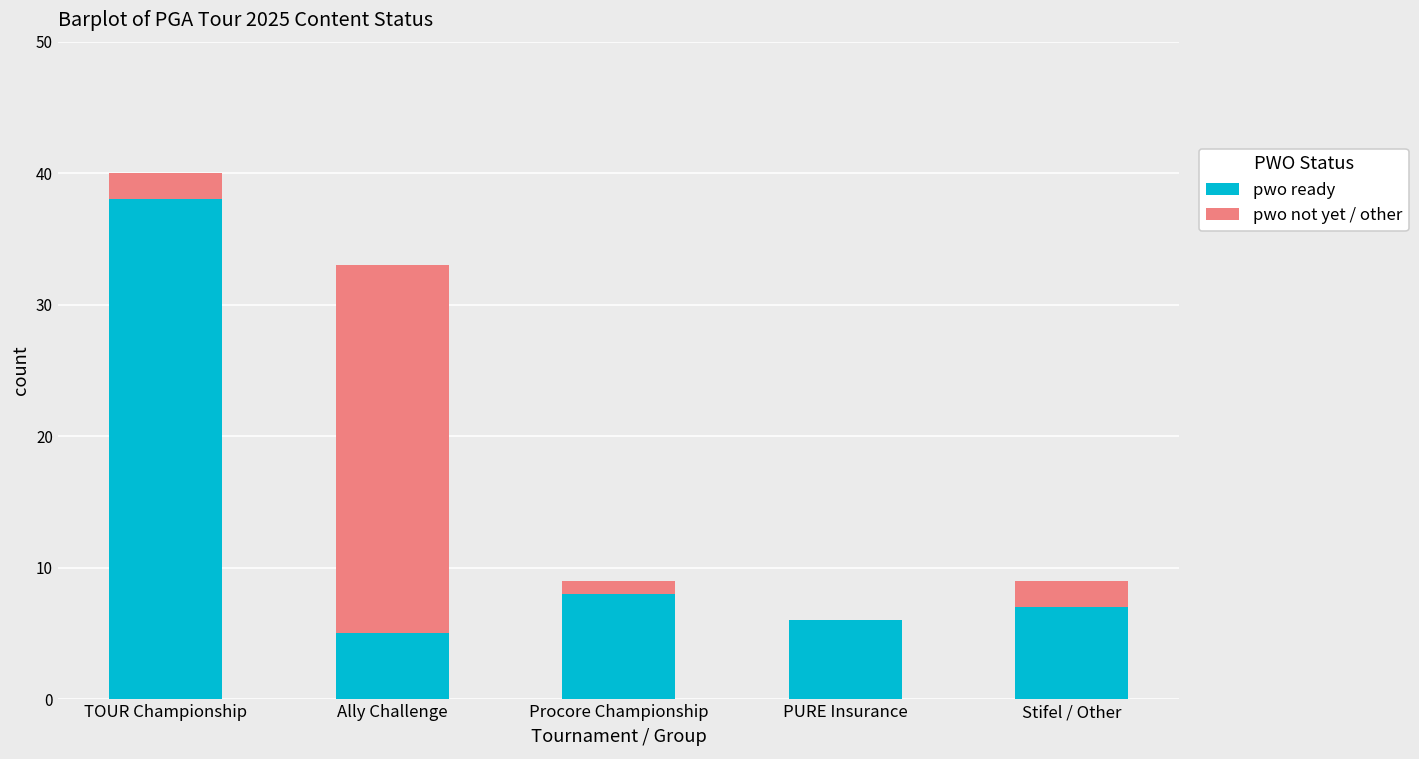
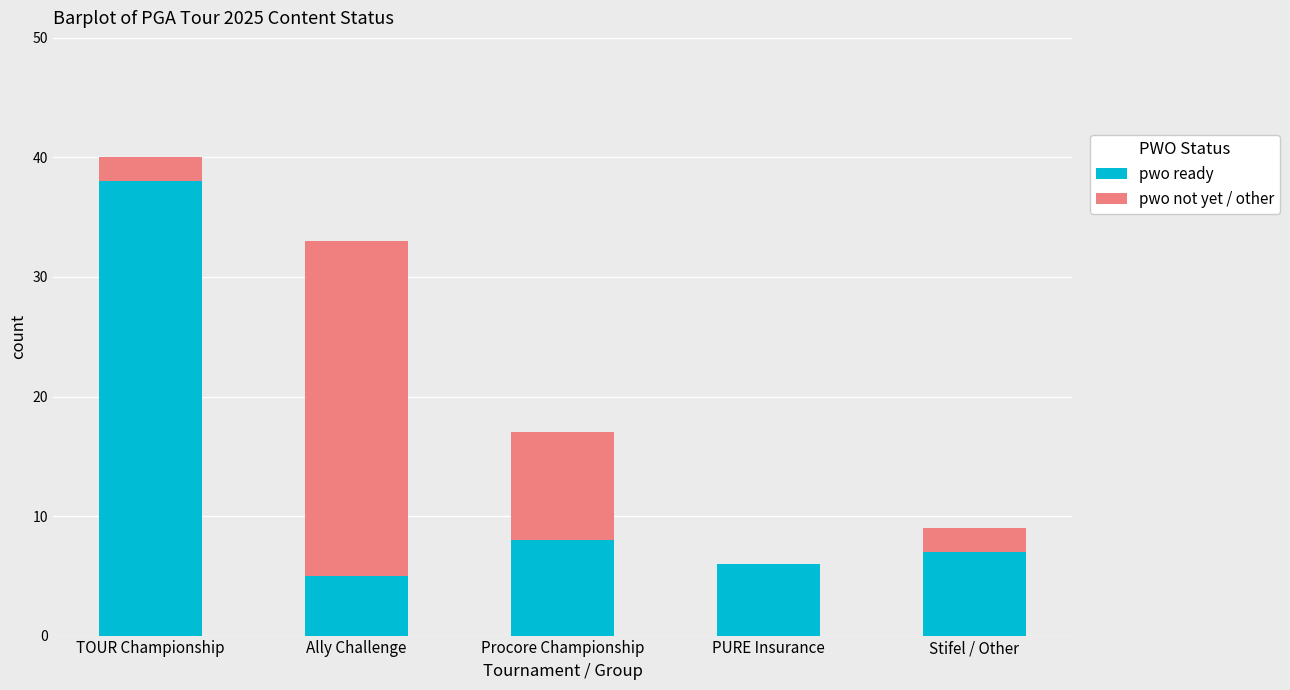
  {
    "pwo ready": {
      "TOUR Championship": 38,
      "Ally Challenge": 5,
      "Procore Championship": 8,
      "PURE Insurance": 6,
      "Stifel / Other": 7
    },
    "pwo not yet / other": {
      "TOUR Championship": 2,
      "Ally Challenge": 28,
-     "Procore Championship": 1,
+     "Procore Championship": 9,
      "PURE Insurance": 0,
      "Stifel / Other": 2
    }
  }
